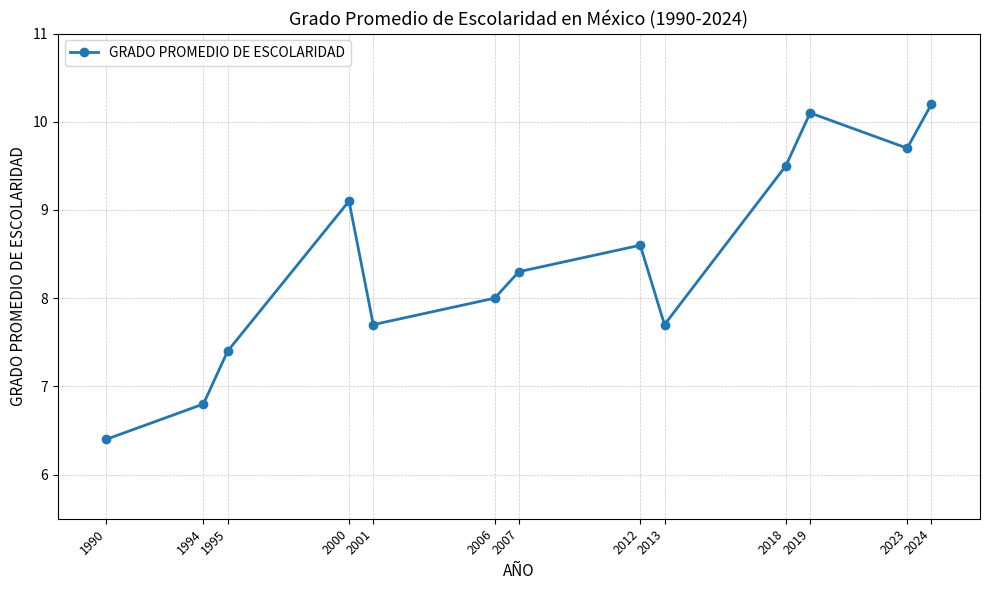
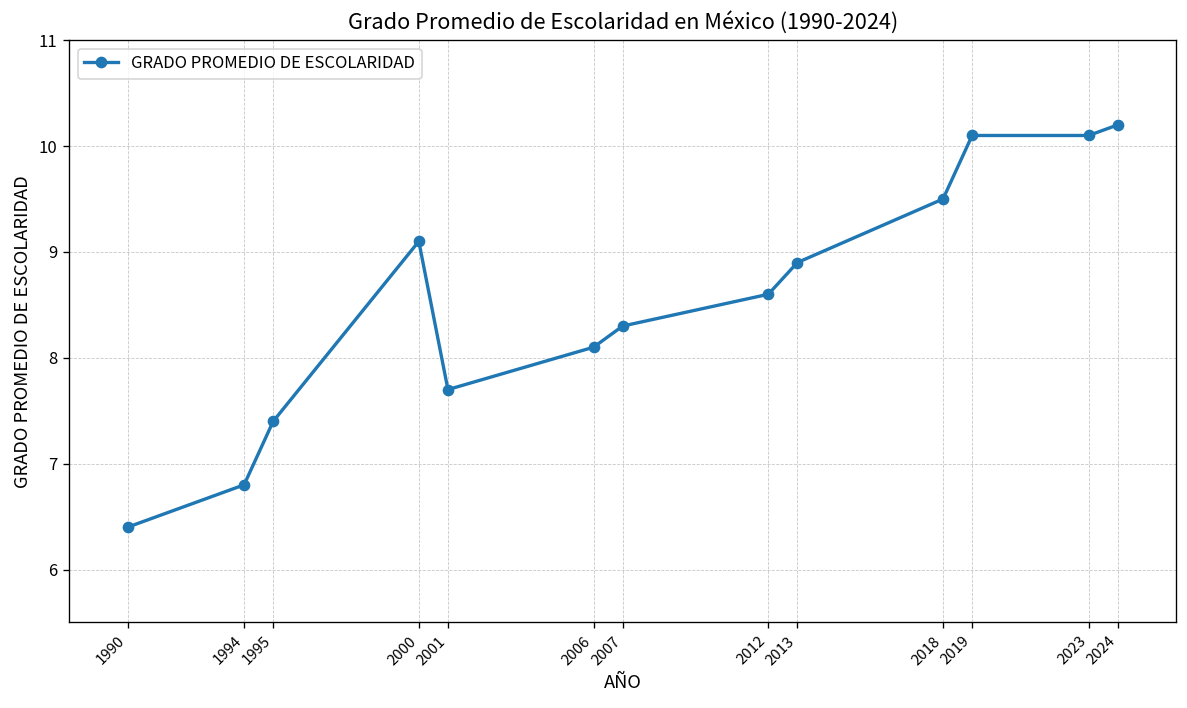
  {
    "1990": 6.4,
    "1994": 6.8,
    "1995": 7.4,
    "2000": 9.1,
    "2001": 7.7,
-   "2006": 8.0,
+   "2006": 8.1,
    "2007": 8.3,
    "2012": 8.6,
-   "2013": 7.7,
+   "2013": 8.9,
    "2018": 9.5,
    "2019": 10.1,
-   "2023": 9.7,
+   "2023": 10.1,
    "2024": 10.2
  }
